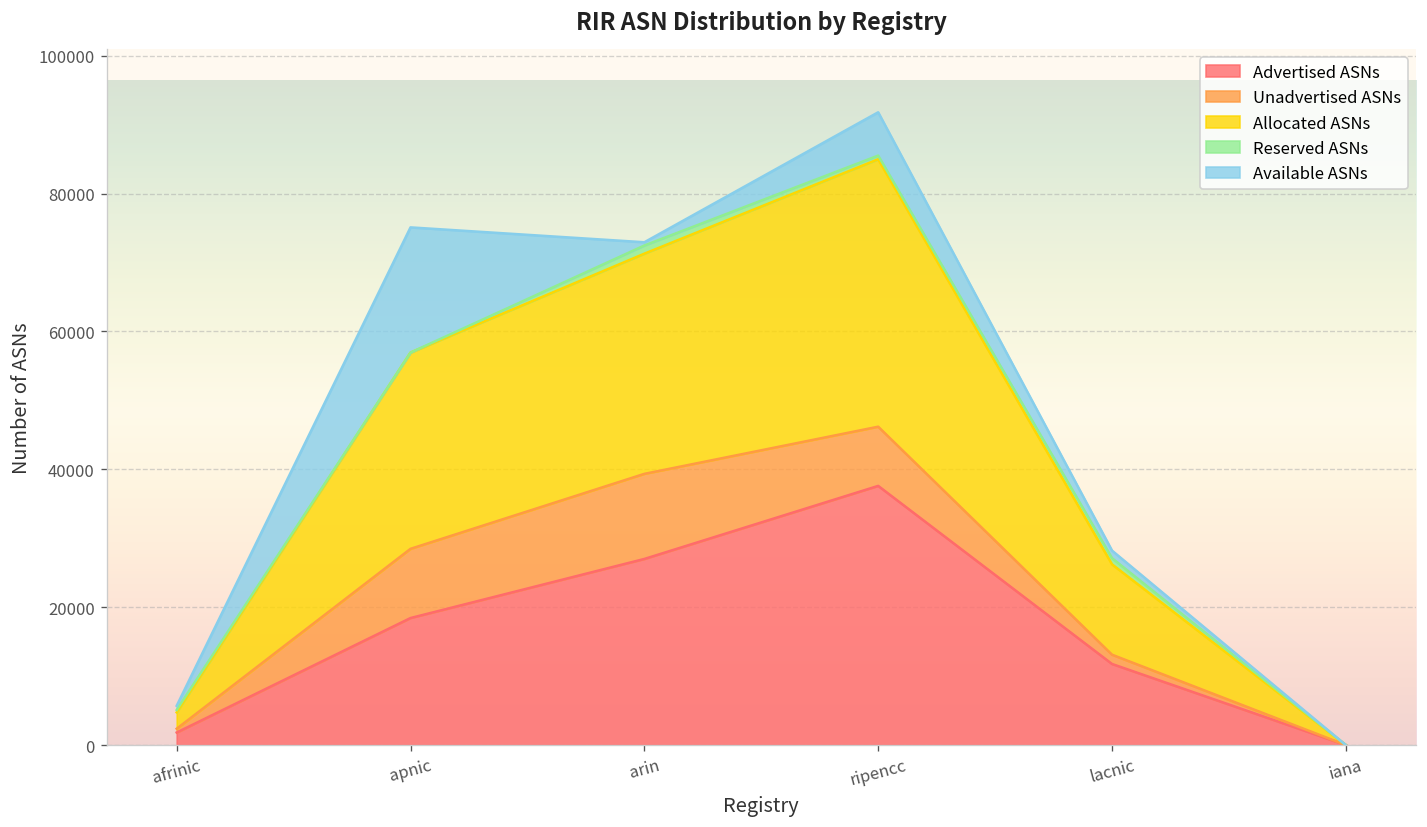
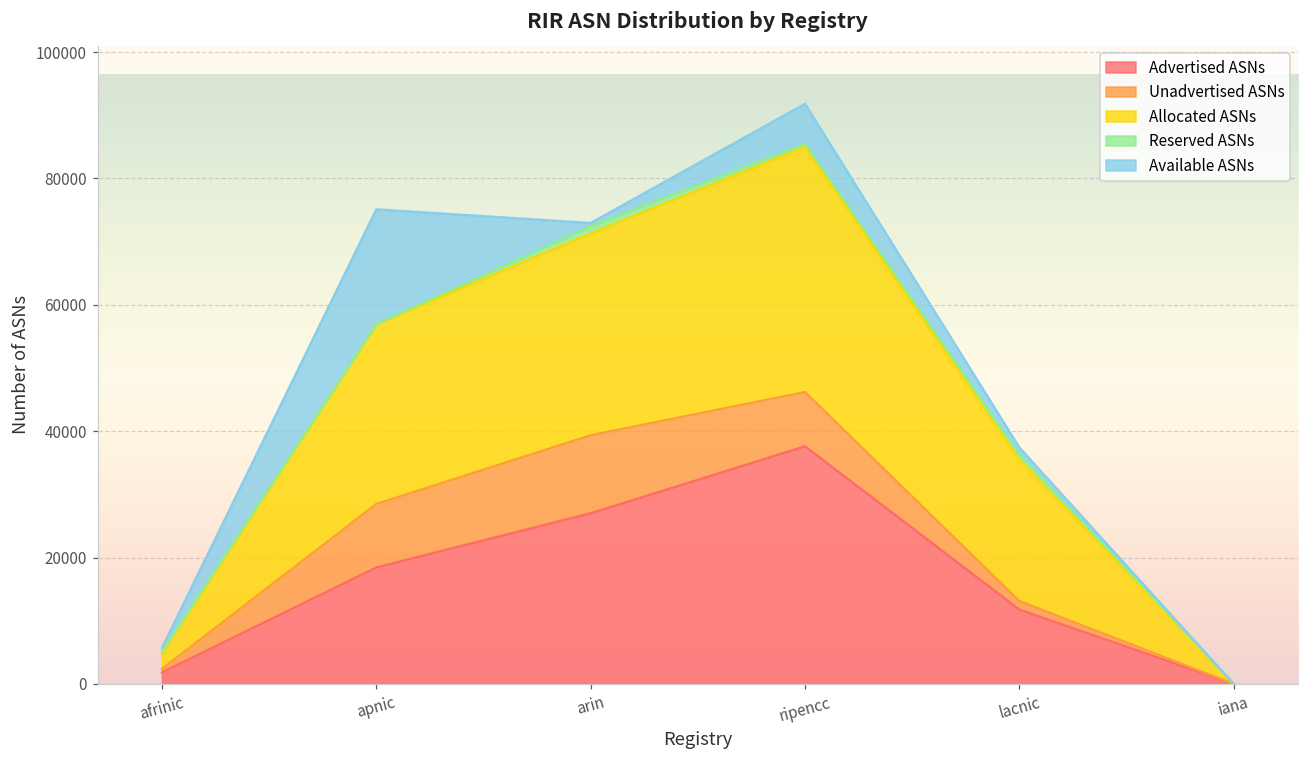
  {
    "Advertised ASNs": {
      "afrinic": 2000,
      "apnic": 18000,
      "arin": 27000,
      "ripencc": 38000,
      "lacnic": 12000
    },
    "Unadvertised ASNs": {
      "afrinic": 1000,
      "apnic": 10000,
      "arin": 12000,
      "ripencc": 9000,
      "lacnic": 1000
    },
    "Allocated ASNs": {
      "arin": 32000,
      "ripencc": 39000,
-     "lacnic": 13000
+     "lacnic": 22000
    },
    "Reserved ASNs": {
      "arin": 1000,
      "ripencc": 1000,
      "lacnic": 1000
    },
    "Available ASNs": {
      "afrinic": 1000,
      "apnic": 18000,
      "arin": 0,
      "ripencc": 6000,
      "lacnic": 1000
    }
  }
